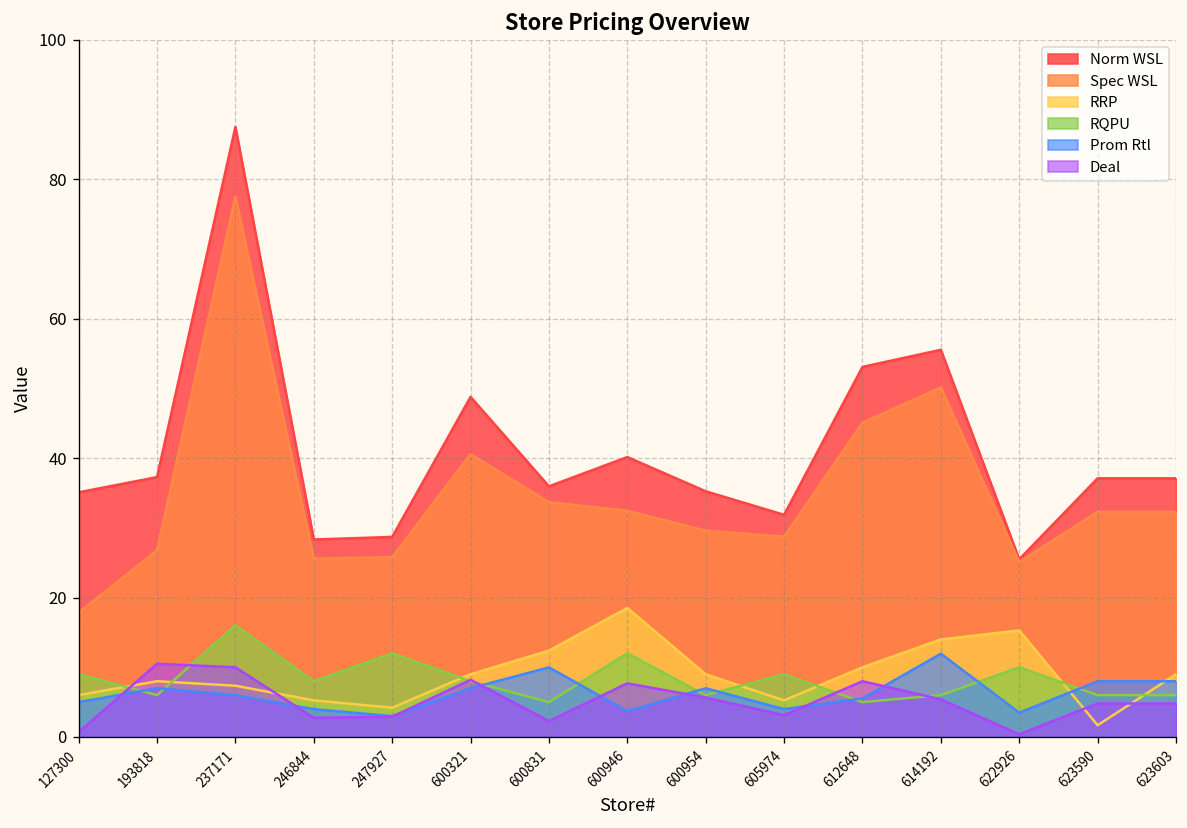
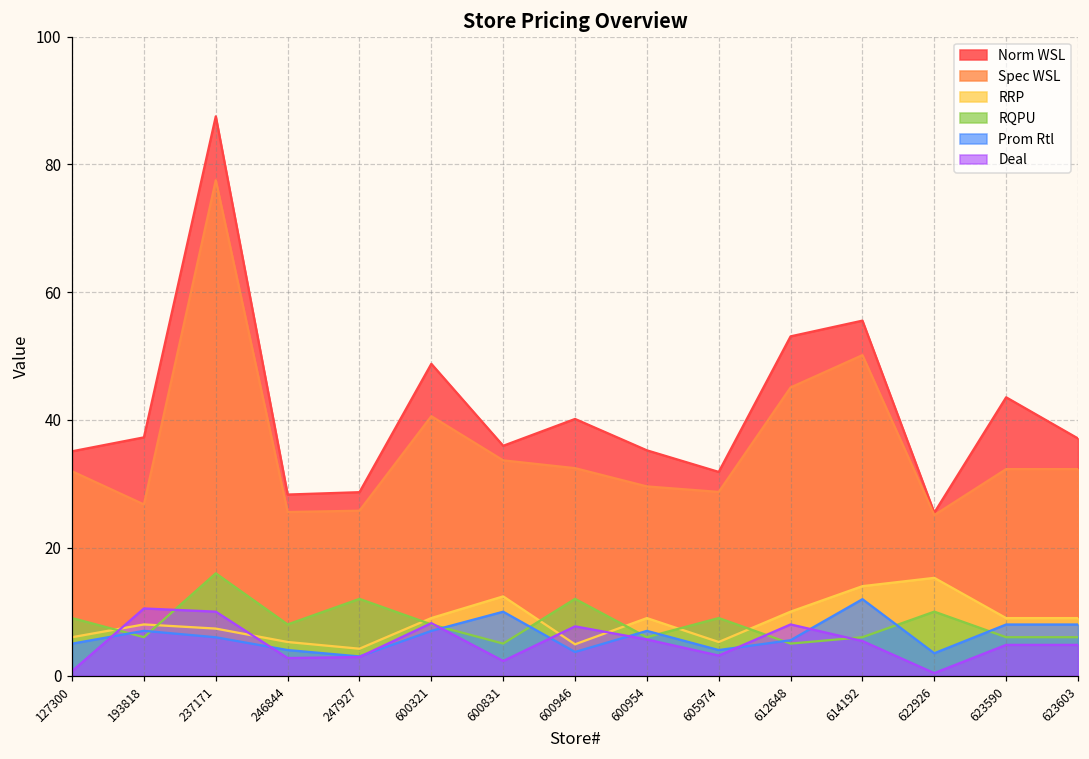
  {
    "Norm WSL": {
      "127300": 35,
      "193818": 37,
      "237171": 88,
      "246844": 28,
      "247927": 29,
      "600321": 49,
      "600831": 36,
      "600946": 40,
      "600954": 35,
      "605974": 32,
      "612648": 53,
      "614192": 56,
-     "623590": 37,
+     "623590": 44,
      "623603": 37
    },
    "Spec WSL": {
-     "127300": 18,
+     "127300": 32,
      "193818": 27,
      "237171": 78,
      "246844": 26,
      "247927": 26,
      "600321": 41,
      "600831": 34,
      "600946": 32,
      "600954": 30,
      "605974": 29,
      "612648": 45,
      "614192": 50,
      "623590": 32,
      "623603": 32
    },
    "RRP": {
      "127300": 6,
      "193818": 8,
      "237171": 7,
      "246844": 5,
      "247927": 4,
      "600321": 9,
      "600831": 12,
-     "600946": 19,
+     "600946": 5,
      "600954": 9,
      "605974": 5,
      "612648": 10,
      "614192": 14,
      "622926": 15,
-     "623590": 2,
+     "623590": 9,
      "623603": 9
    },
    "RQPU": {
      "127300": 9,
      "193818": 6,
      "237171": 16,
      "246844": 8,
      "247927": 12,
      "600831": 5,
      "600946": 12,
      "605974": 9,
      "612648": 5,
      "614192": 6,
      "622926": 10,
      "623590": 6,
      "623603": 6
    },
    "Prom Rtl": {
      "127300": 5,
      "193818": 7,
      "237171": 6,
      "246844": 4,
      "600321": 7,
      "600831": 10,
      "600946": 4,
      "600954": 7,
      "605974": 4,
      "612648": 6,
      "614192": 12,
      "622926": 3,
      "623590": 8,
      "623603": 8
    },
    "Deal": {
      "127300": 1,
      "193818": 11,
      "237171": 10,
      "246844": 3,
      "600831": 2,
      "600946": 8,
      "605974": 3,
      "612648": 8,
      "614192": 5,
      "622926": 0,
      "623590": 5,
      "623603": 5
    }
  }
